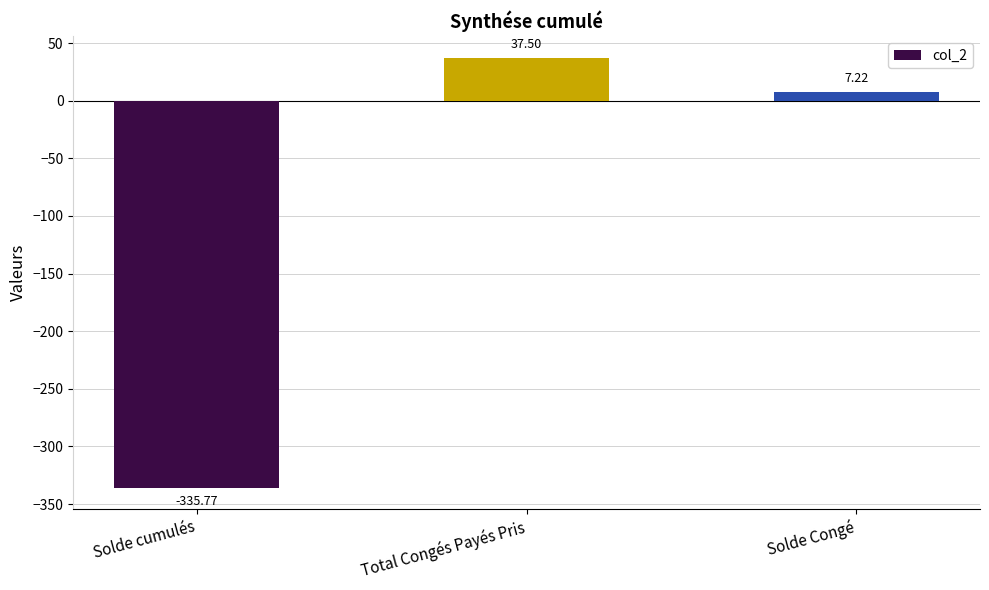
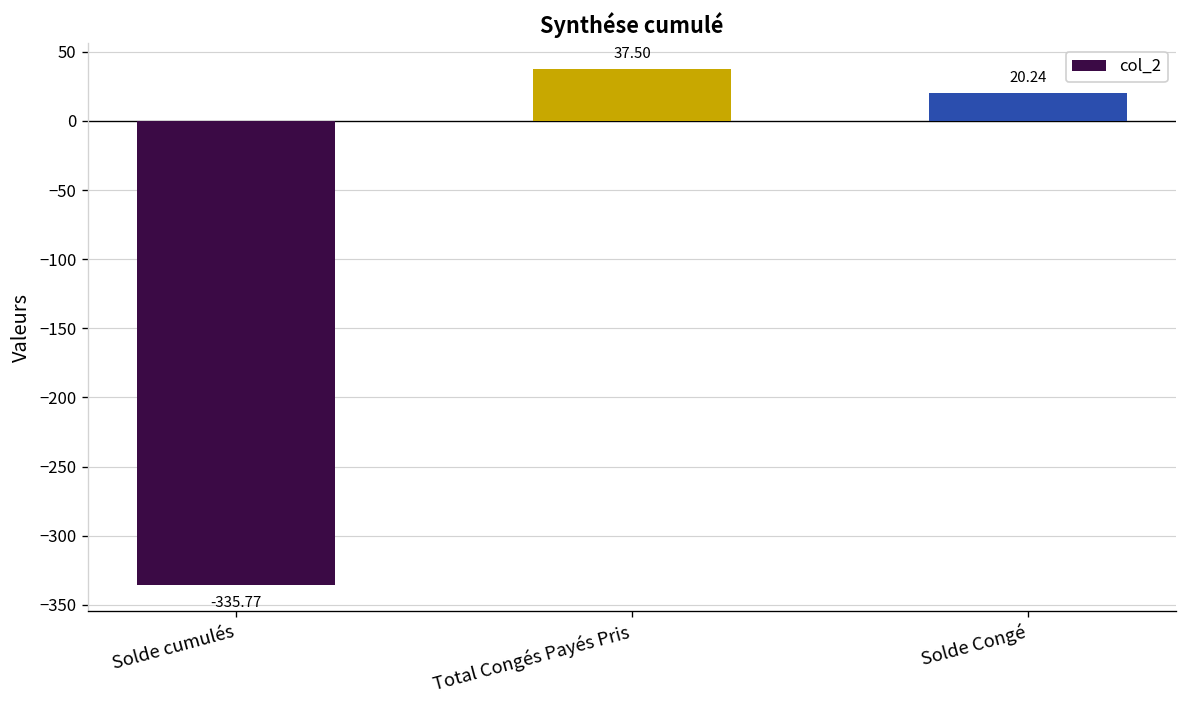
  {
    "Solde cumulés": -335.77,
    "Total Congés Payés Pris": 37.50,
-   "Solde Congé": 7.22
+   "Solde Congé": 20.24
  }
